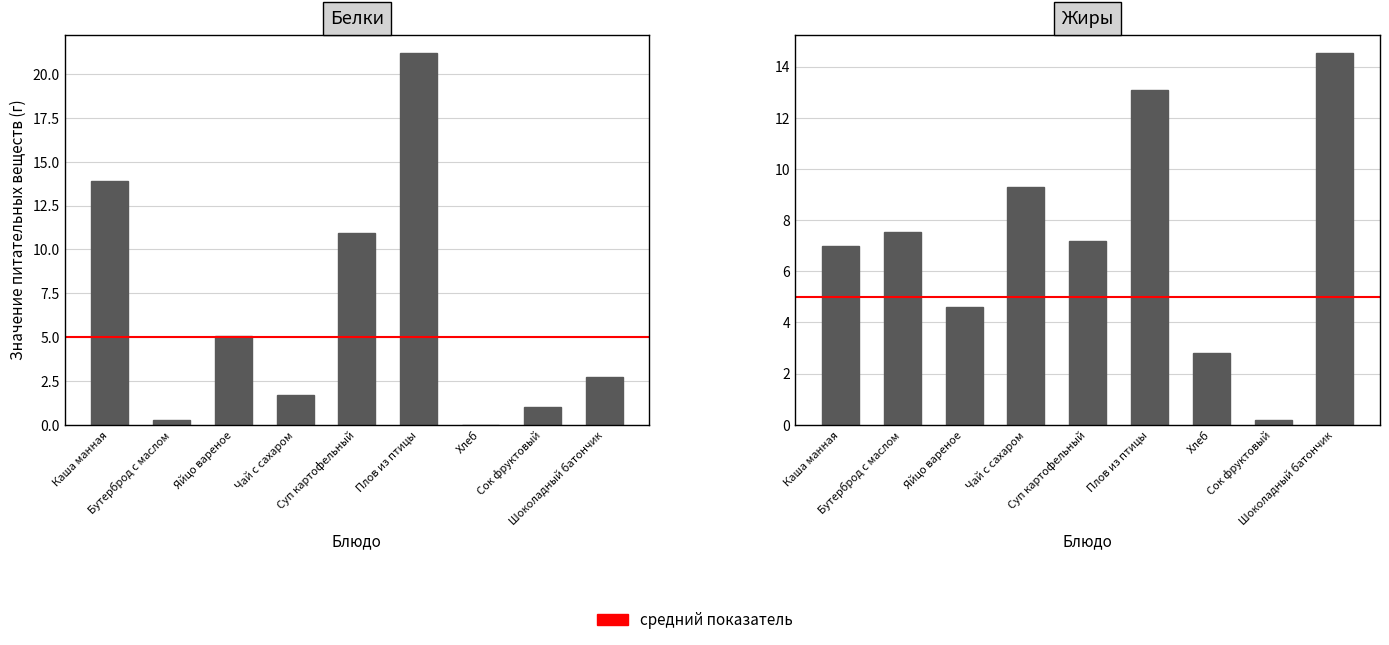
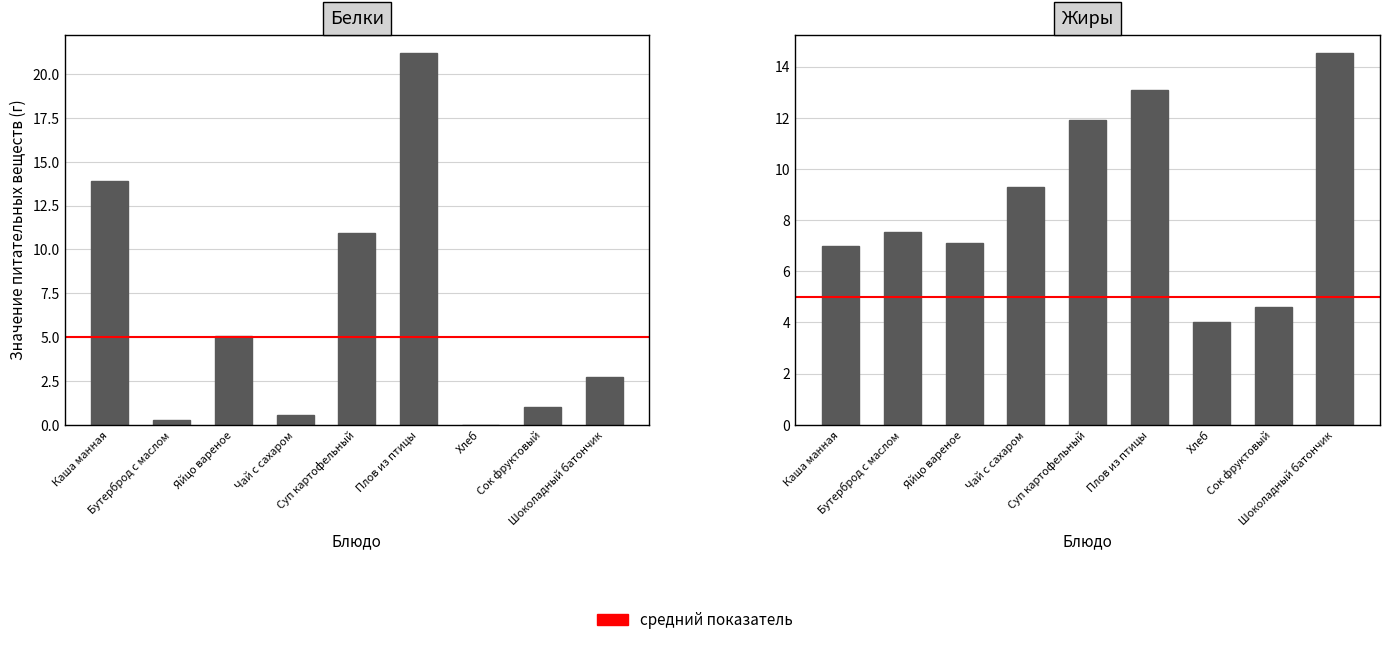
  {
    "Белки": {
      "Каша манная": 13.9,
      "Бутерброд с маслом": 0.3,
      "Яйцо вареное": 5.1,
-     "Чай с сахаром": 1.7,
+     "Чай с сахаром": 0.5,
      "Суп картофельный": 11.0,
      "Плов из птицы": 21.2,
      "Хлеб": 0.0,
      "Сок фруктовый": 1.0,
      "Шоколадный батончик": 2.8
    },
    "Жиры": {
      "Каша манная": 7.0,
      "Бутерброд с маслом": 7.6,
-     "Яйцо вареное": 4.6,
+     "Яйцо вареное": 7.1,
      "Чай с сахаром": 9.3,
-     "Суп картофельный": 7.2,
+     "Суп картофельный": 11.9,
      "Плов из птицы": 13.1,
-     "Хлеб": 2.8,
-     "Сок фруктовый": 0.2,
+     "Хлеб": 4.0,
+     "Сок фруктовый": 4.6,
      "Шоколадный батончик": 14.5
    }
  }
